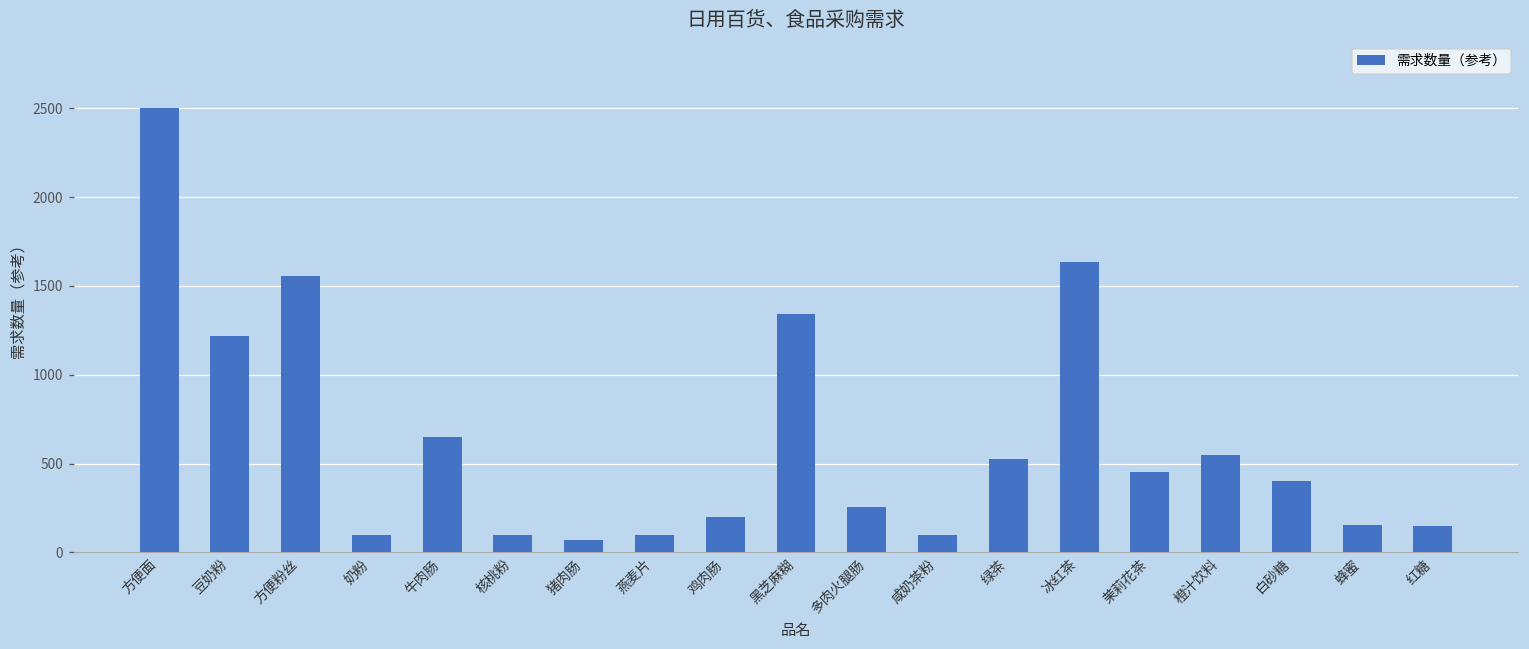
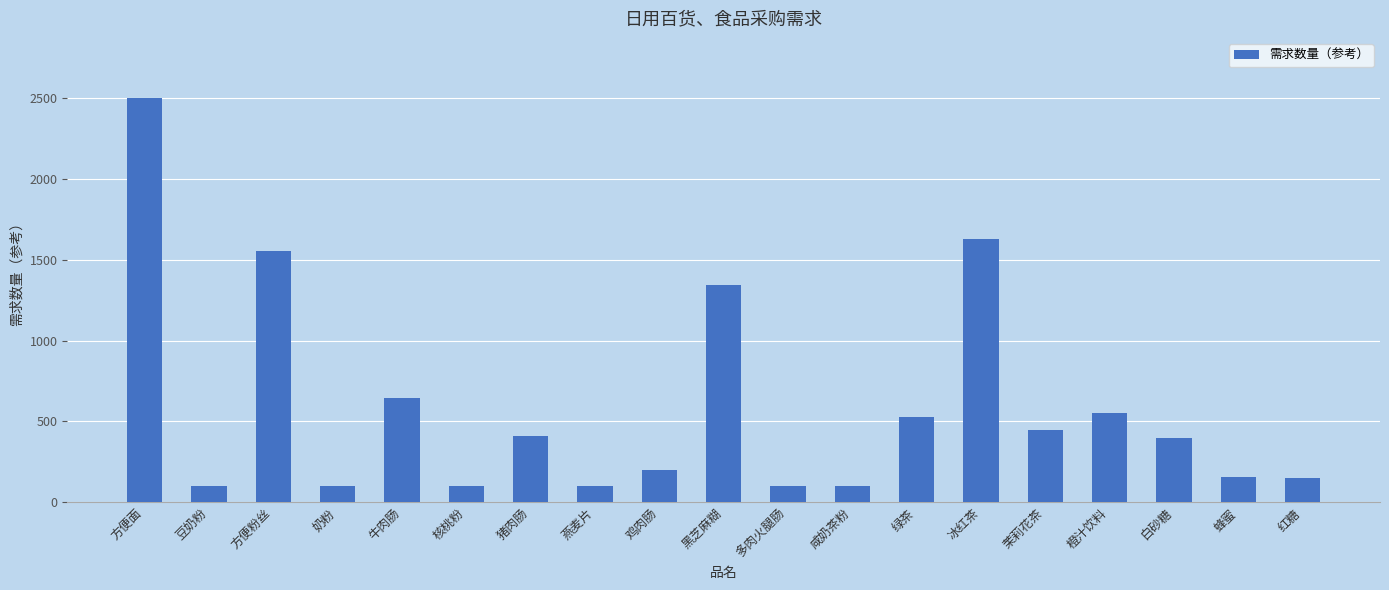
  {
    "方便面": 2500,
-   "豆奶粉": 1220,
+   "豆奶粉": 100,
    "方便粉丝": 1560,
    "奶粉": 100,
    "牛肉肠": 650,
    "核桃粉": 100,
-   "猪肉肠": 70,
+   "猪肉肠": 410,
    "燕麦片": 100,
    "鸡肉肠": 200,
    "黑芝麻糊": 1340,
-   "多肉火腿肠": 260,
+   "多肉火腿肠": 100,
    "咸奶茶粉": 100,
    "绿茶": 530,
    "冰红茶": 1630,
    "茉莉花茶": 450,
    "橙汁饮料": 550,
    "白砂糖": 400,
    "蜂蜜": 160,
    "红糖": 150
  }
